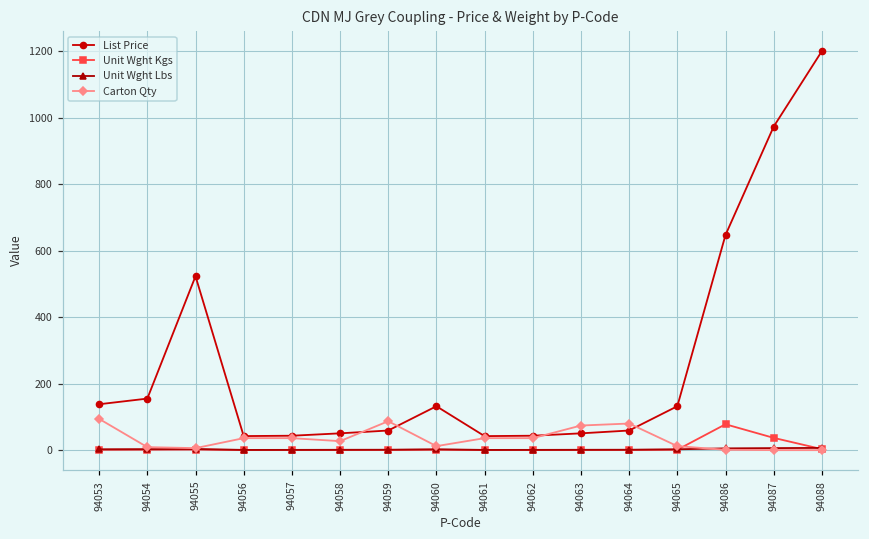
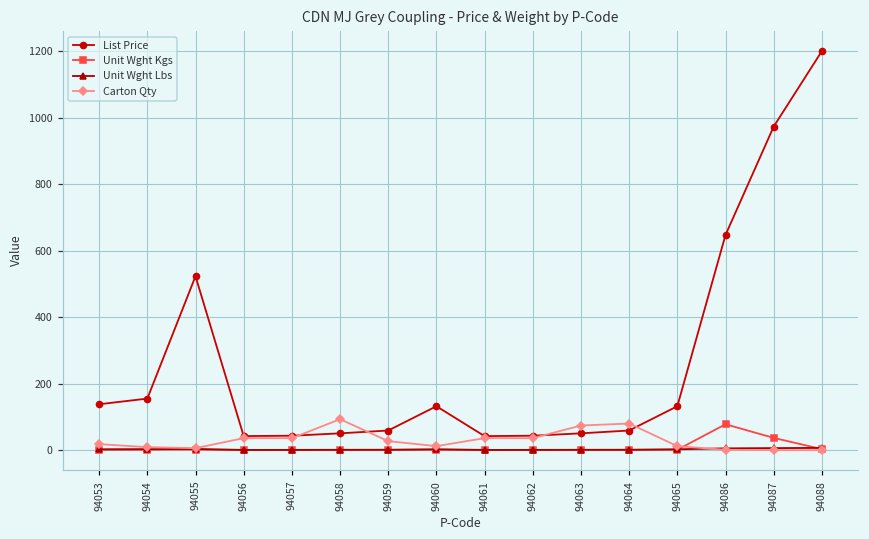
  {
    "Unit Wght Kgs": {
      "94086": 80,
      "94087": 40
    },
    "Carton Qty": {
-     "94053": 90,
-     "94058": 30,
-     "94059": 90,
+     "94053": 20,
+     "94058": 90,
+     "94059": 30,
      "94060": 10,
      "94063": 70,
      "94064": 80,
      "94065": 10
    }
  }
